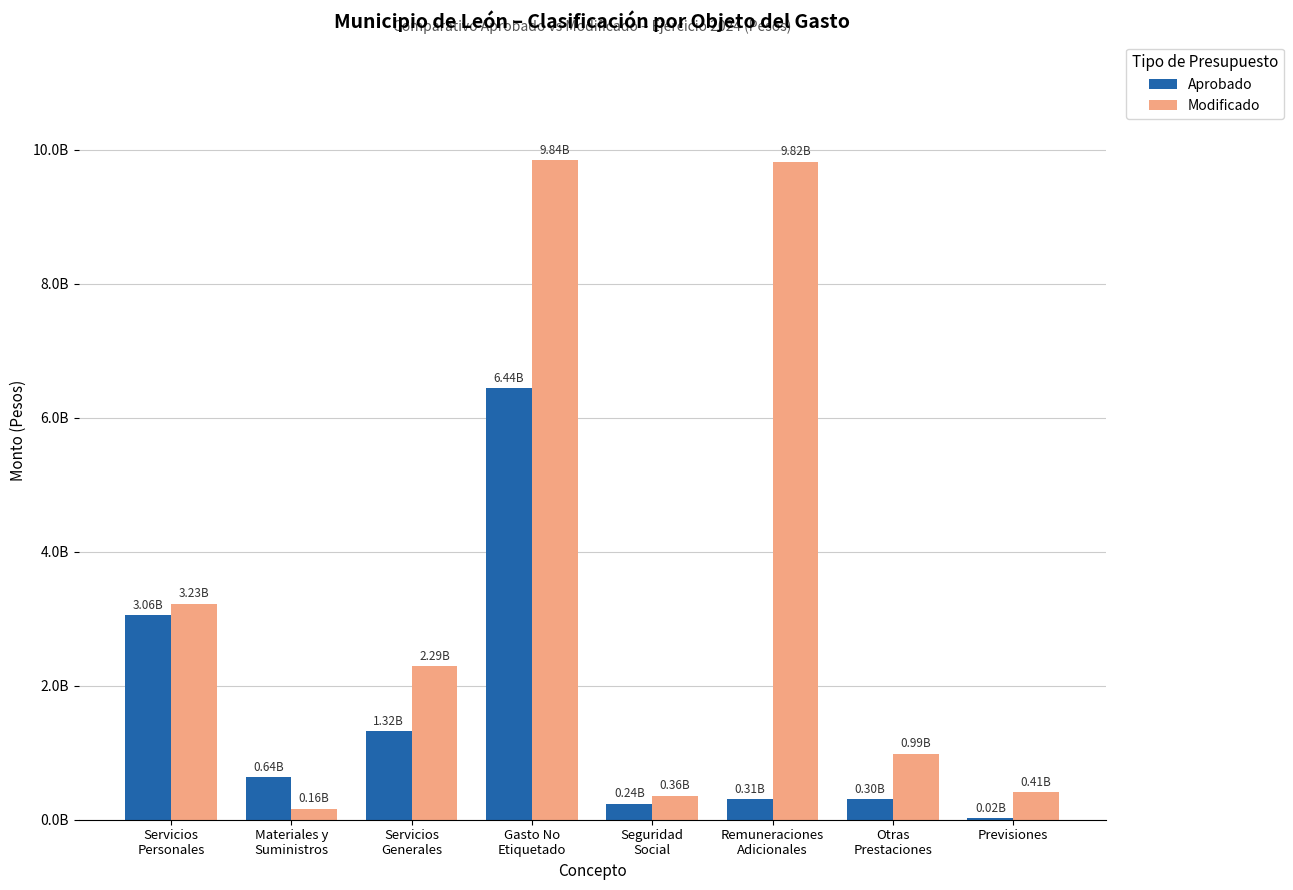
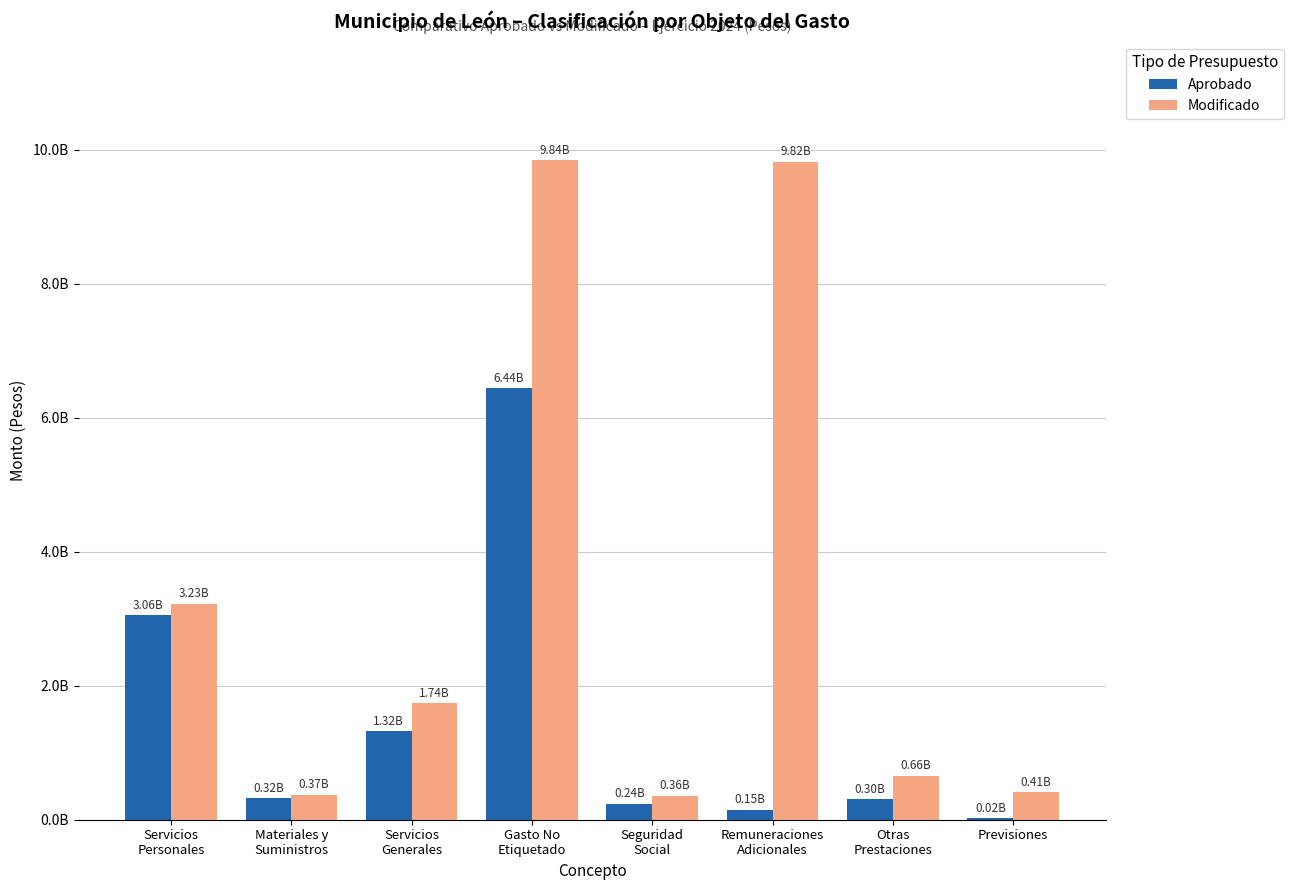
  {
    "Aprobado": {
      "Servicios Personales": "3.06B",
-     "Materiales y Suministros": "0.64B",
+     "Materiales y Suministros": "0.32B",
      "Servicios Generales": "1.32B",
      "Gasto No Etiquetado": "6.44B",
      "Seguridad Social": "0.24B",
-     "Remuneraciones Adicionales": "0.31B",
+     "Remuneraciones Adicionales": "0.15B",
      "Otras Prestaciones": "0.30B",
      "Previsiones": "0.02B"
    },
    "Modificado": {
      "Servicios Personales": "3.23B",
-     "Materiales y Suministros": "0.16B",
-     "Servicios Generales": "2.29B",
+     "Materiales y Suministros": "0.37B",
+     "Servicios Generales": "1.74B",
      "Gasto No Etiquetado": "9.84B",
      "Seguridad Social": "0.36B",
      "Remuneraciones Adicionales": "9.82B",
-     "Otras Prestaciones": "0.99B",
+     "Otras Prestaciones": "0.66B",
      "Previsiones": "0.41B"
    }
  }
